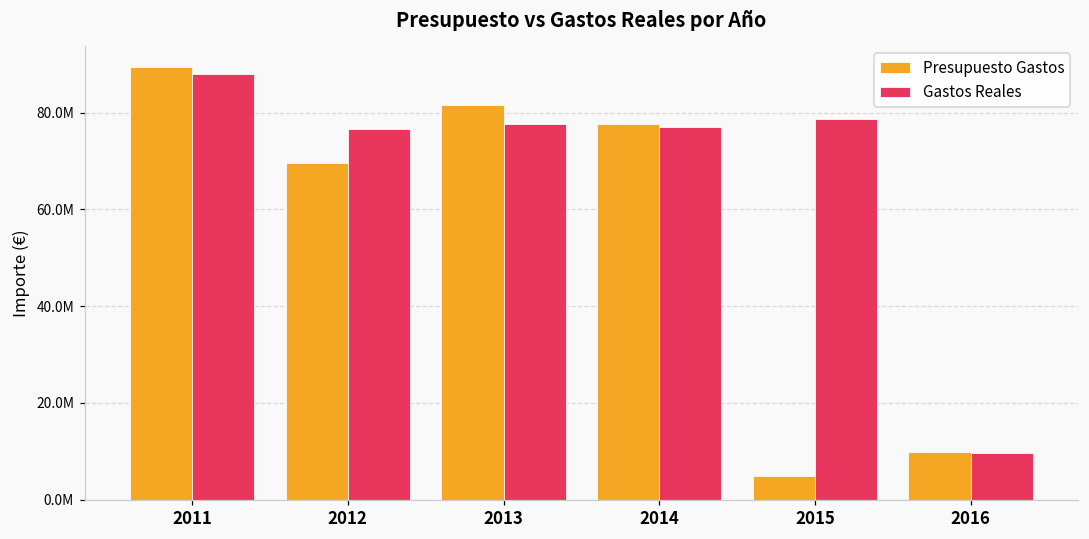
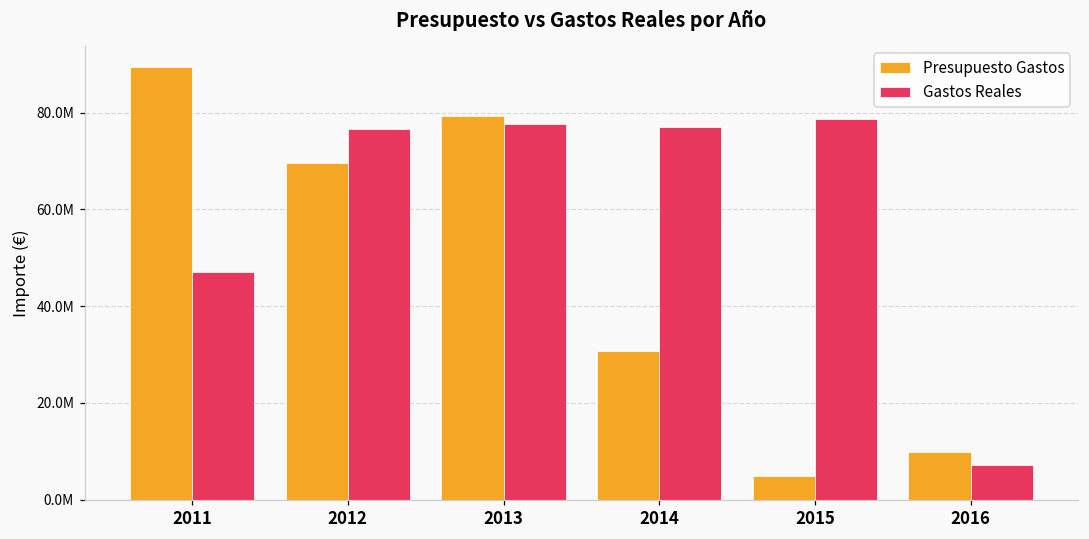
  {
    "Presupuesto Gastos": {
      "2011": 89000000,
      "2012": 70000000,
-     "2013": 82000000,
-     "2014": 78000000,
+     "2013": 79000000,
+     "2014": 31000000,
      "2015": 5000000,
      "2016": 10000000
    },
    "Gastos Reales": {
-     "2011": 88000000,
+     "2011": 47000000,
      "2012": 77000000,
      "2013": 78000000,
      "2014": 77000000,
      "2015": 79000000,
-     "2016": 10000000
+     "2016": 7000000
    }
  }
